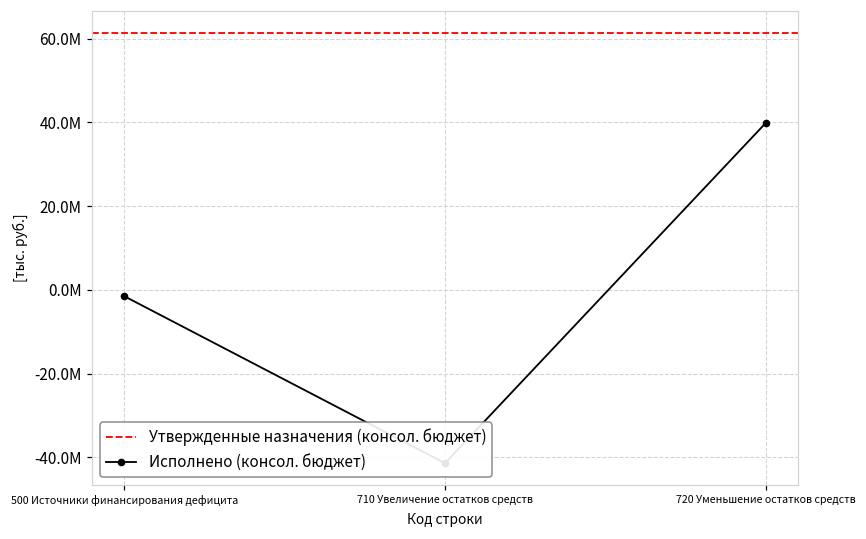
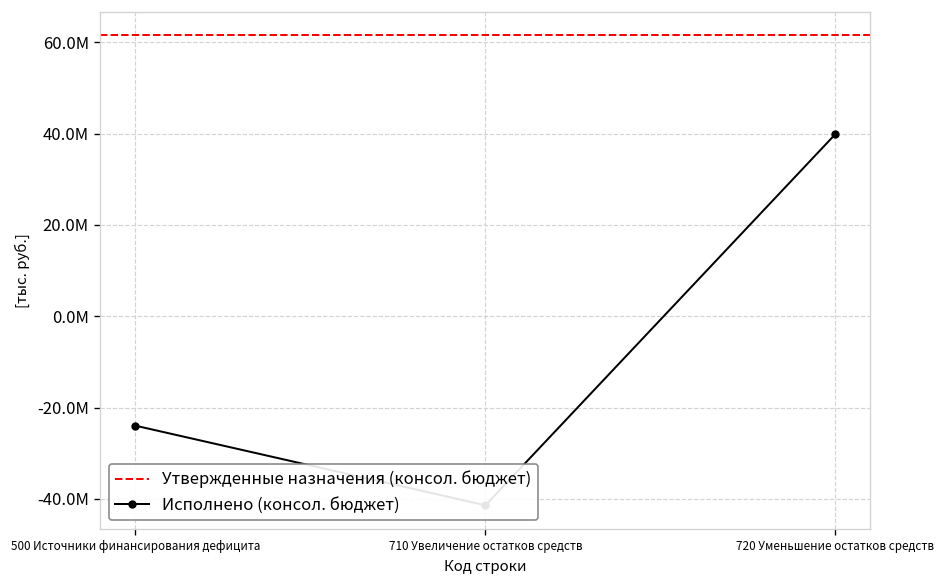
  {
-   "500 Источники финансирования дефицита": -1000000,
+   "500 Источники финансирования дефицита": -24000000,
    "720 Уменьшение остатков средств": 40000000
  }
